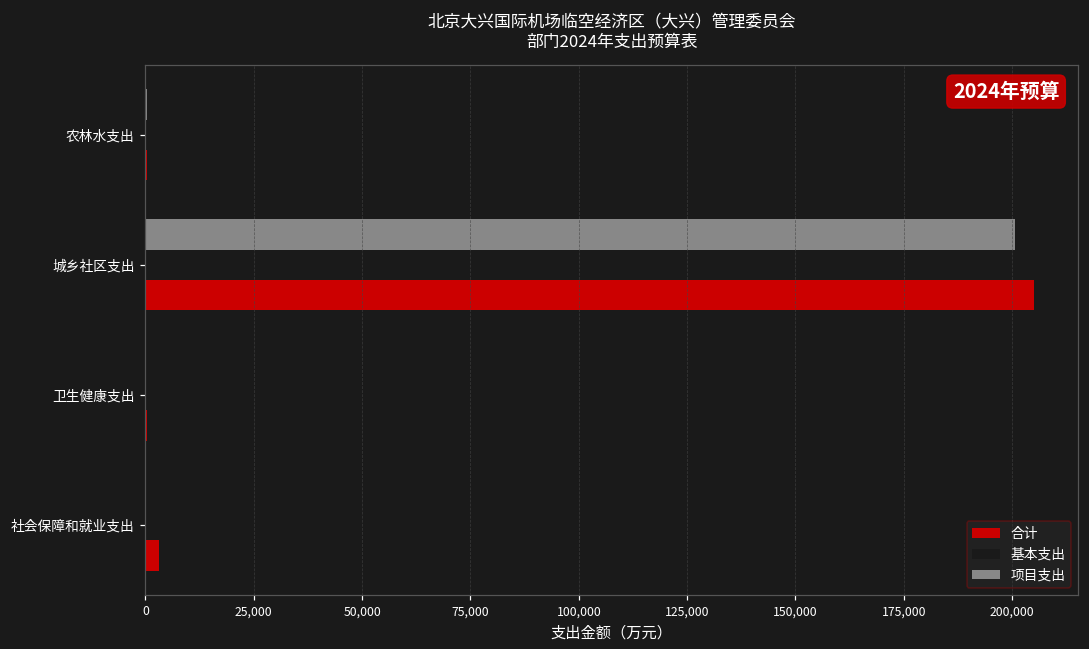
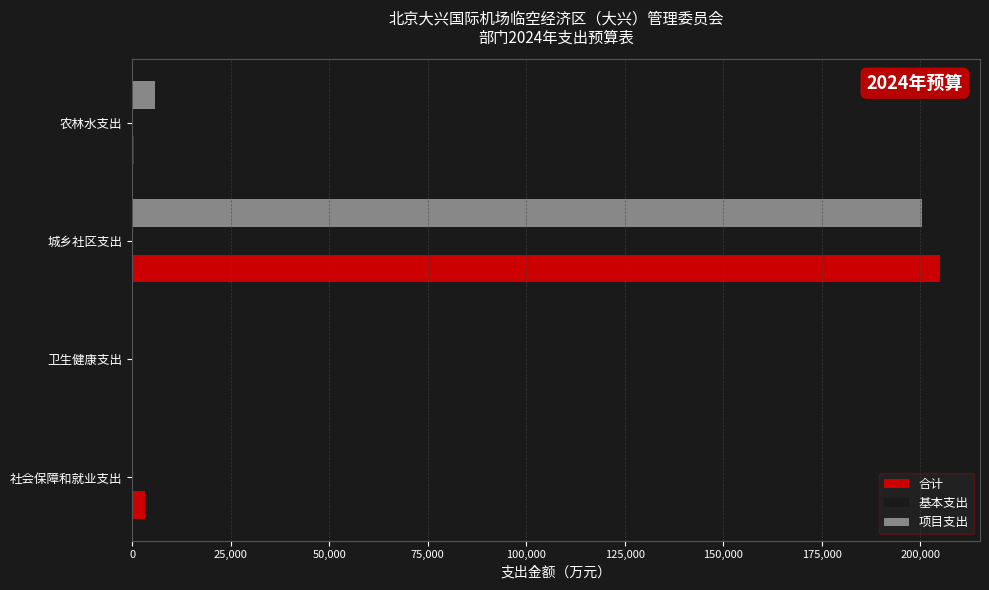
  {
    "合计": {
      "城乡社区支出": "205,000",
      "社会保障和就业支出": "3,000"
    },
    "基本支出": {
      "农林水支出": "0",
      "城乡社区支出": "4,000",
      "卫生健康支出": "5,000"
    },
    "项目支出": {
-     "农林水支出": "0",
+     "农林水支出": "6,000",
      "城乡社区支出": "201,000",
      "卫生健康支出": "0",
      "社会保障和就业支出": "0"
    }
  }
